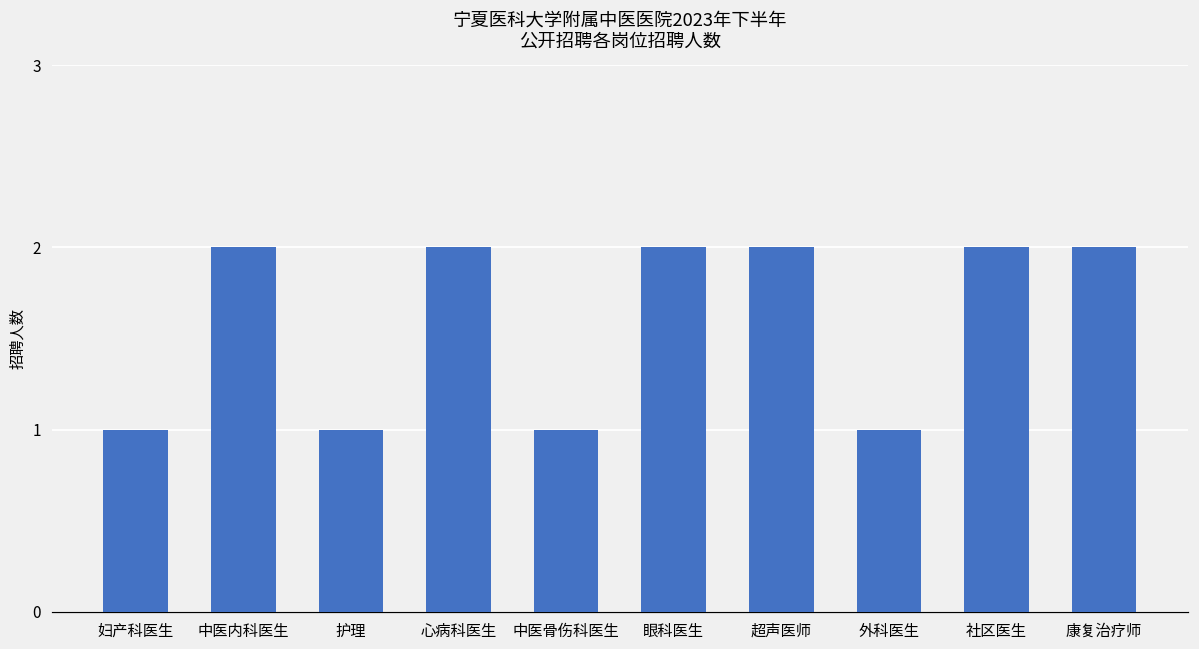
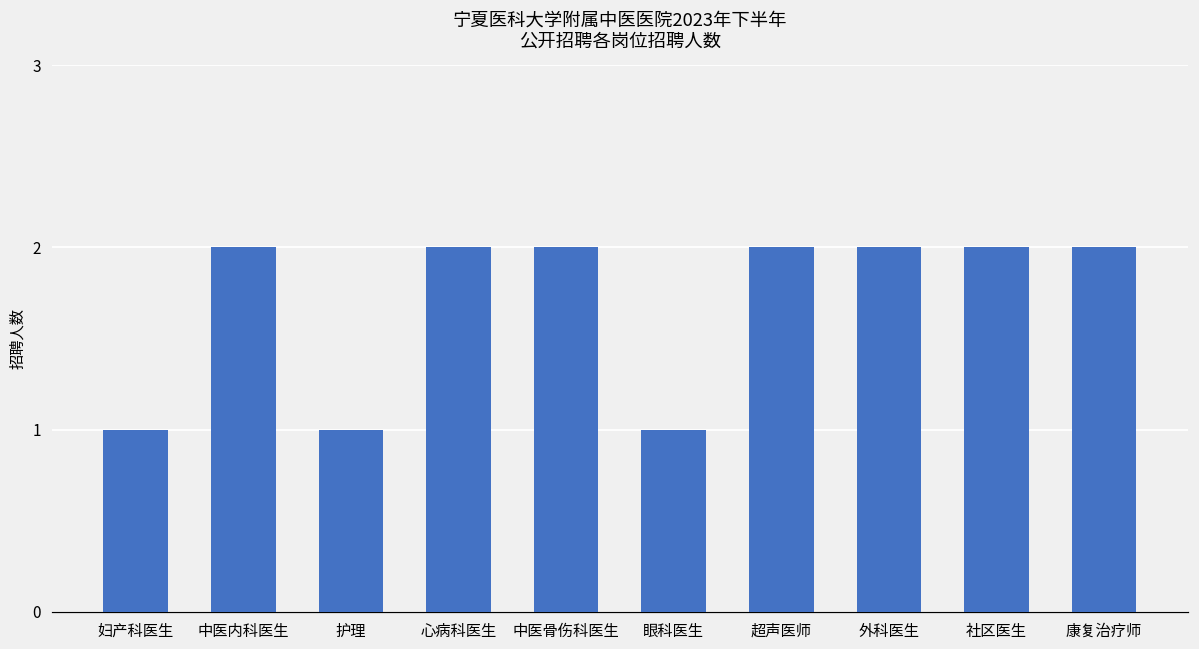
  {
    "妇产科医生": 1,
    "中医内科医生": 2,
    "护理": 1,
    "心病科医生": 2,
-   "中医骨伤科医生": 1,
-   "眼科医生": 2,
+   "中医骨伤科医生": 2,
+   "眼科医生": 1,
    "超声医师": 2,
-   "外科医生": 1,
+   "外科医生": 2,
    "社区医生": 2,
    "康复治疗师": 2
  }
